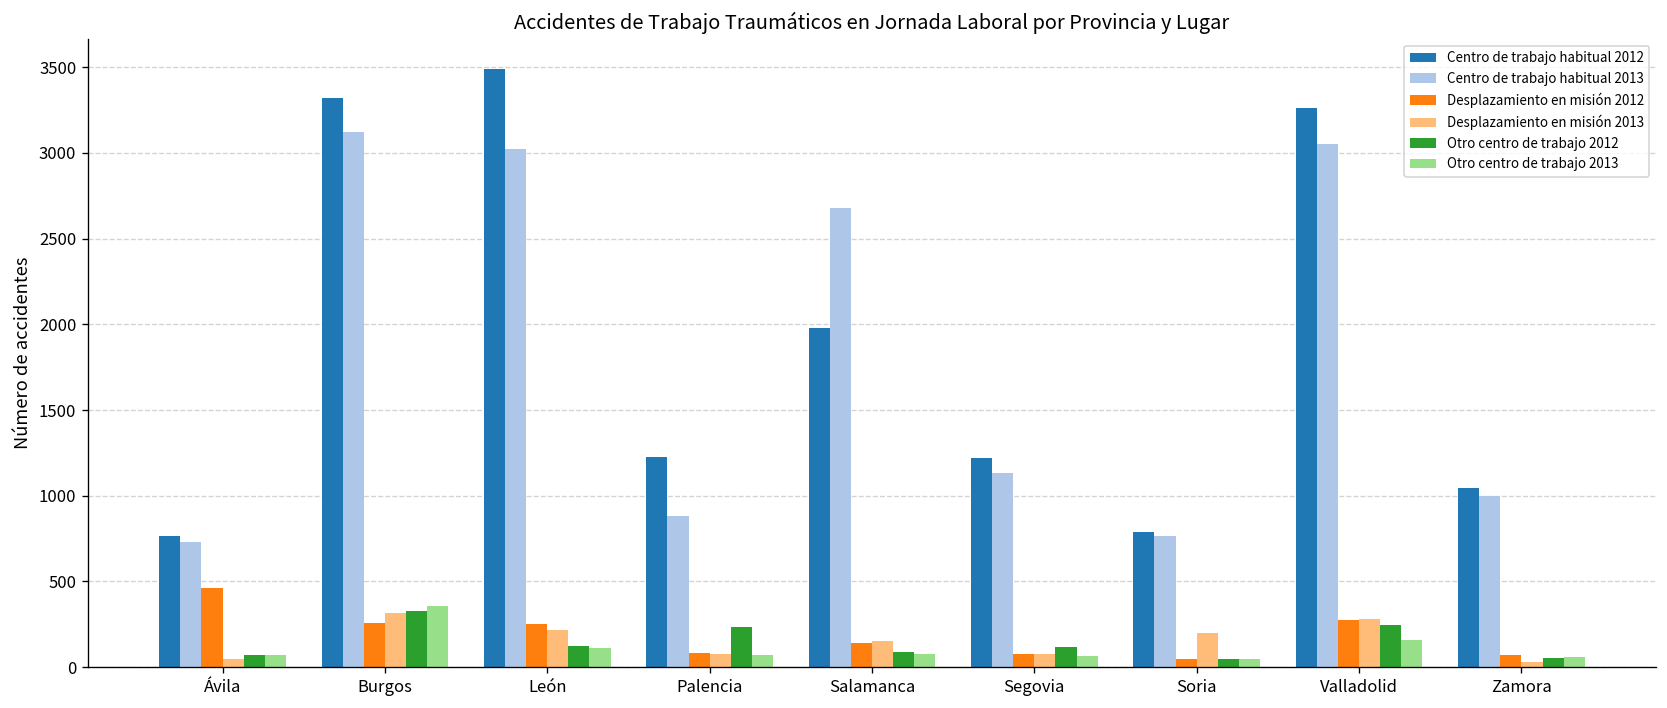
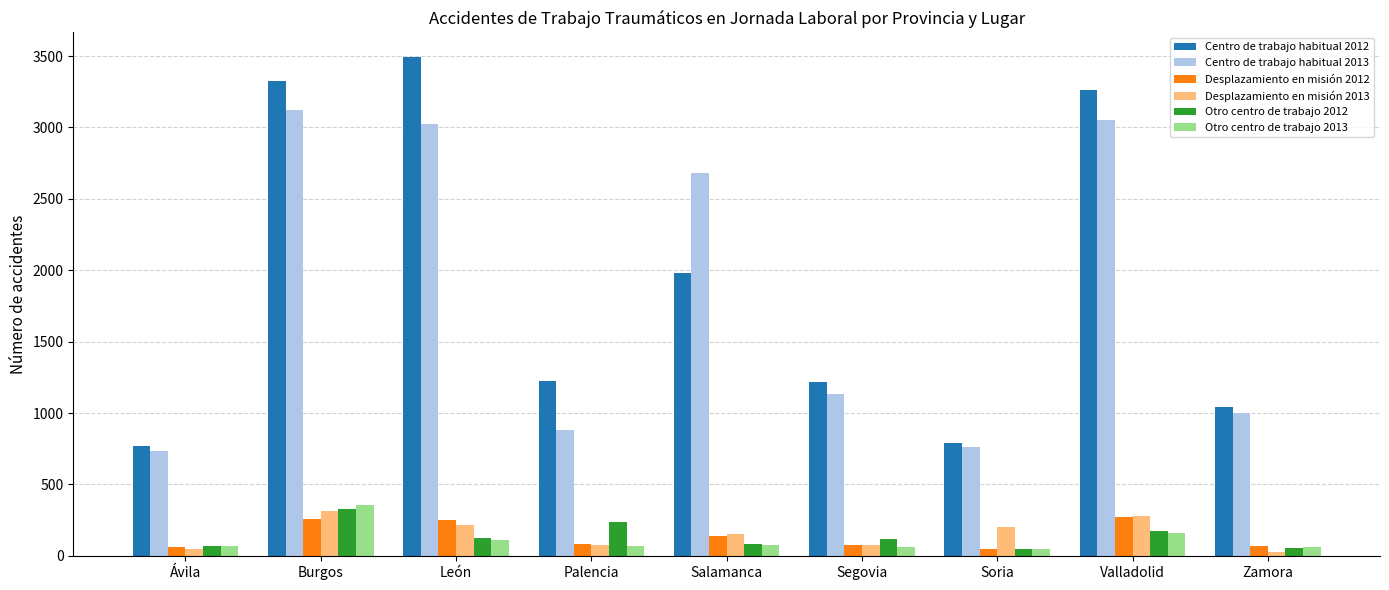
  {
    "Centro de trabajo habitual 2012": {
      "Ávila": 770,
      "Burgos": 3320,
      "León": 3490,
      "Palencia": 1230,
      "Salamanca": 1980,
      "Segovia": 1220,
      "Soria": 790,
      "Valladolid": 3260,
      "Zamora": 1050
    },
    "Centro de trabajo habitual 2013": {
      "Ávila": 730,
      "Burgos": 3120,
      "León": 3020,
      "Palencia": 880,
      "Salamanca": 2680,
      "Segovia": 1130,
      "Soria": 760,
      "Valladolid": 3050,
      "Zamora": 1000
    },
    "Desplazamiento en misión 2012": {
-     "Ávila": 460,
+     "Ávila": 60,
      "Burgos": 260,
      "León": 250,
      "Palencia": 80,
      "Salamanca": 140,
      "Segovia": 80,
      "Soria": 50,
      "Valladolid": 270,
      "Zamora": 70
    },
    "Desplazamiento en misión 2013": {
      "Ávila": 50,
      "Burgos": 310,
      "León": 220,
      "Palencia": 70,
      "Salamanca": 150,
      "Segovia": 80,
      "Soria": 200,
      "Valladolid": 280,
      "Zamora": 30
    },
    "Otro centro de trabajo 2012": {
      "Ávila": 70,
      "Burgos": 330,
      "León": 120,
      "Palencia": 240,
      "Salamanca": 90,
      "Segovia": 120,
      "Soria": 50,
-     "Valladolid": 250,
+     "Valladolid": 170,
      "Zamora": 50
    },
    "Otro centro de trabajo 2013": {
      "Ávila": 70,
      "Burgos": 360,
      "León": 110,
      "Palencia": 70,
      "Salamanca": 80,
      "Segovia": 60,
      "Soria": 50,
      "Valladolid": 160,
      "Zamora": 60
    }
  }
